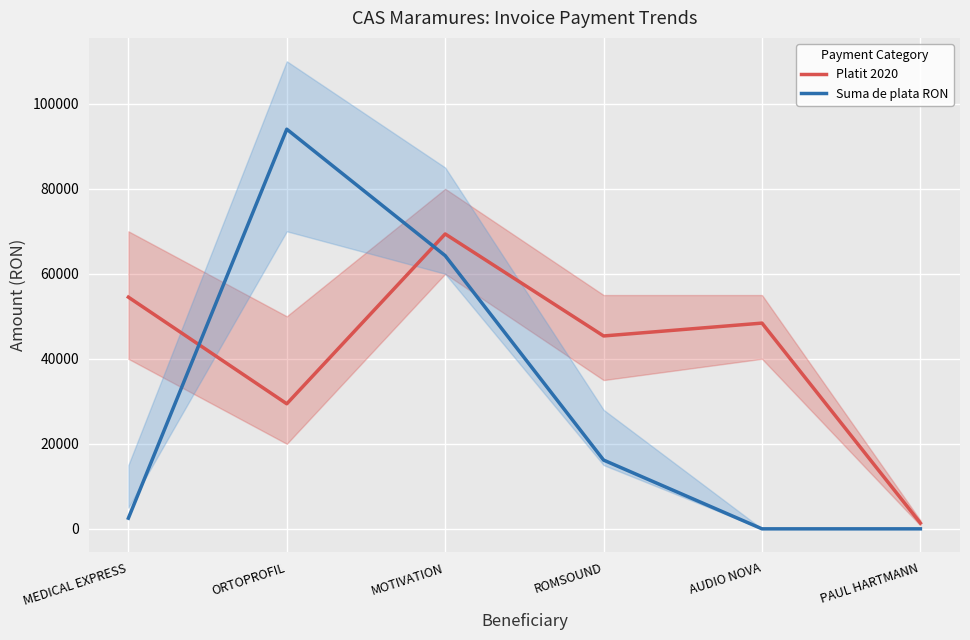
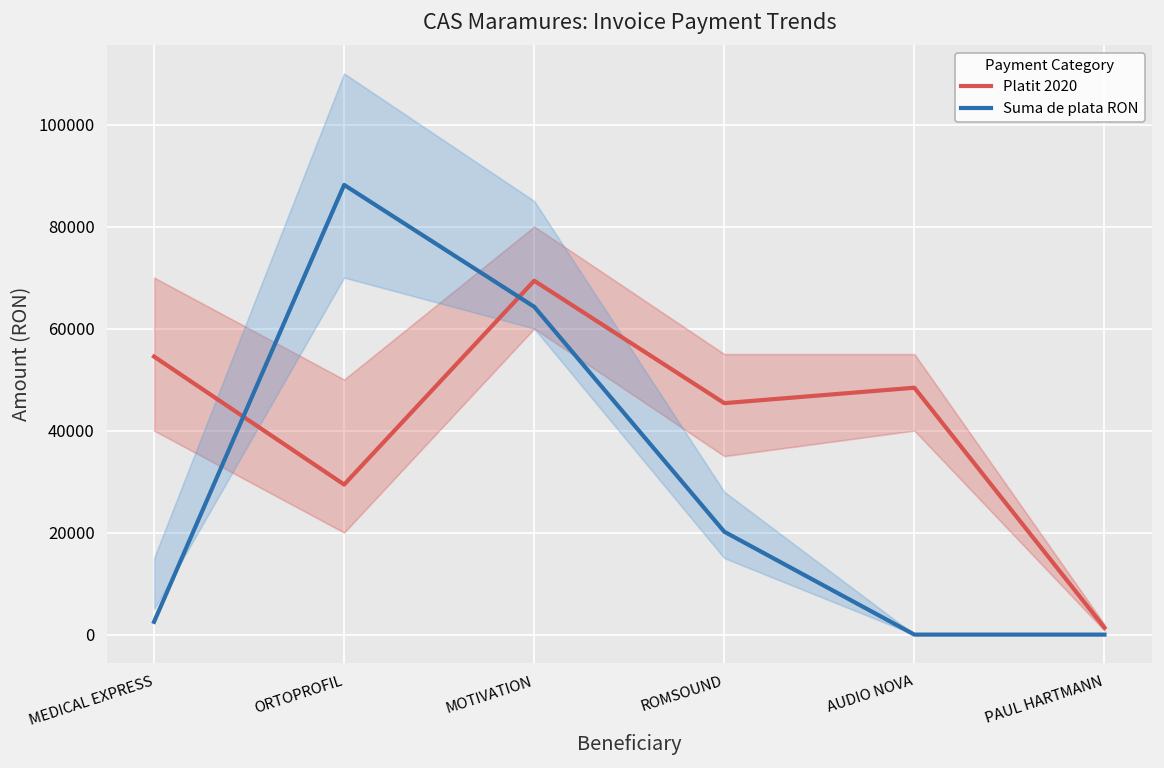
  {
    "Suma de plata RON": {
      "MEDICAL EXPRESS": 3000,
-     "ORTOPROFIL": 94000,
+     "ORTOPROFIL": 88000,
      "MOTIVATION": 64000,
-     "ROMSOUND": 16000
+     "ROMSOUND": 20000
    }
  }
